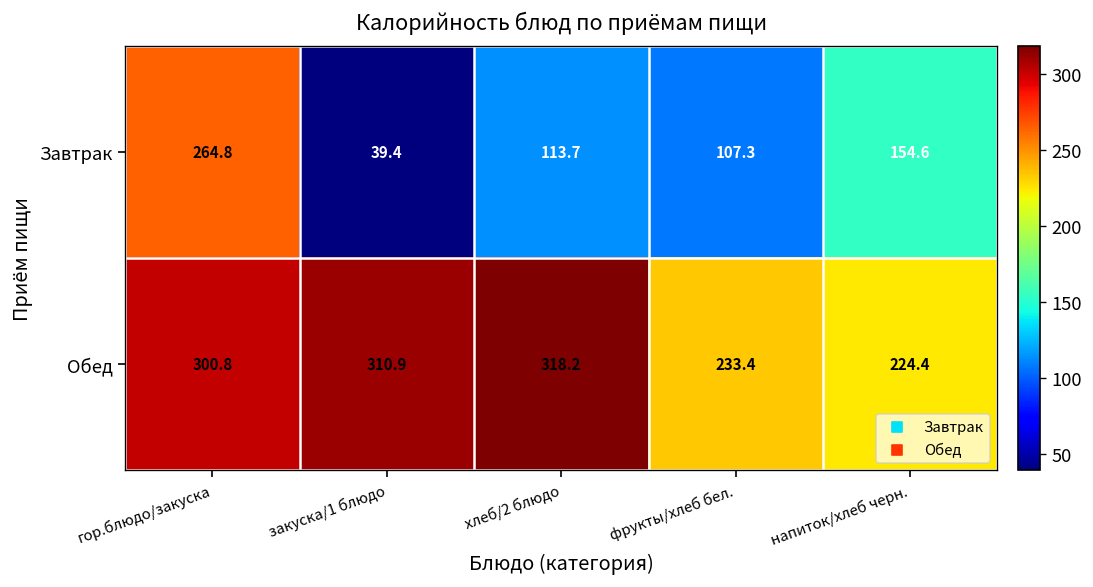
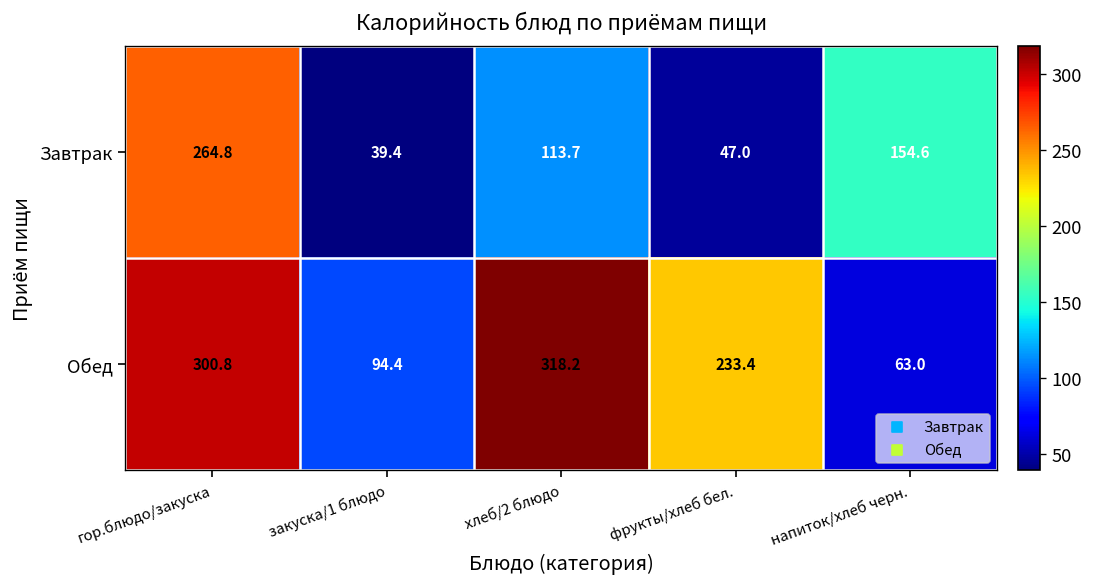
  {
    "Завтрак": {
      "гор.блюдо/закуска": 264.8,
      "закуска/1 блюдо": 39.4,
      "хлеб/2 блюдо": 113.7,
-     "фрукты/хлеб бел.": 107.3,
+     "фрукты/хлеб бел.": 47.0,
      "напиток/хлеб черн.": 154.6
    },
    "Обед": {
      "гор.блюдо/закуска": 300.8,
-     "закуска/1 блюдо": 310.9,
+     "закуска/1 блюдо": 94.4,
      "хлеб/2 блюдо": 318.2,
      "фрукты/хлеб бел.": 233.4,
-     "напиток/хлеб черн.": 224.4
+     "напиток/хлеб черн.": 63.0
    }
  }
